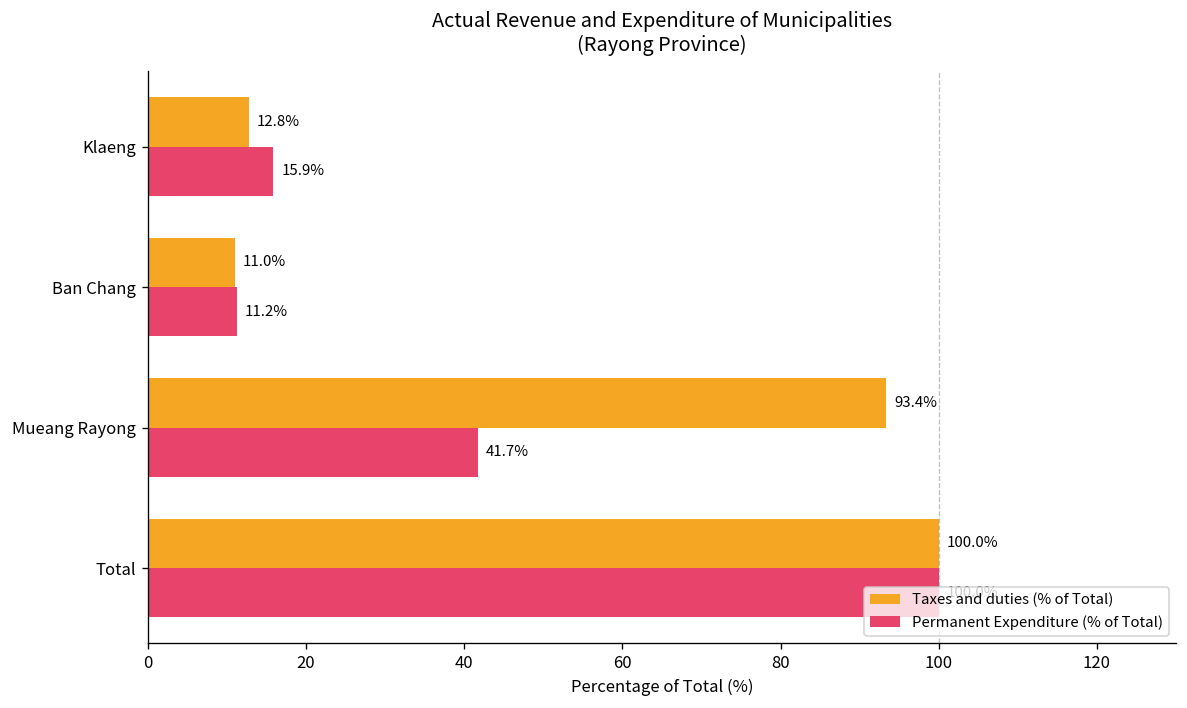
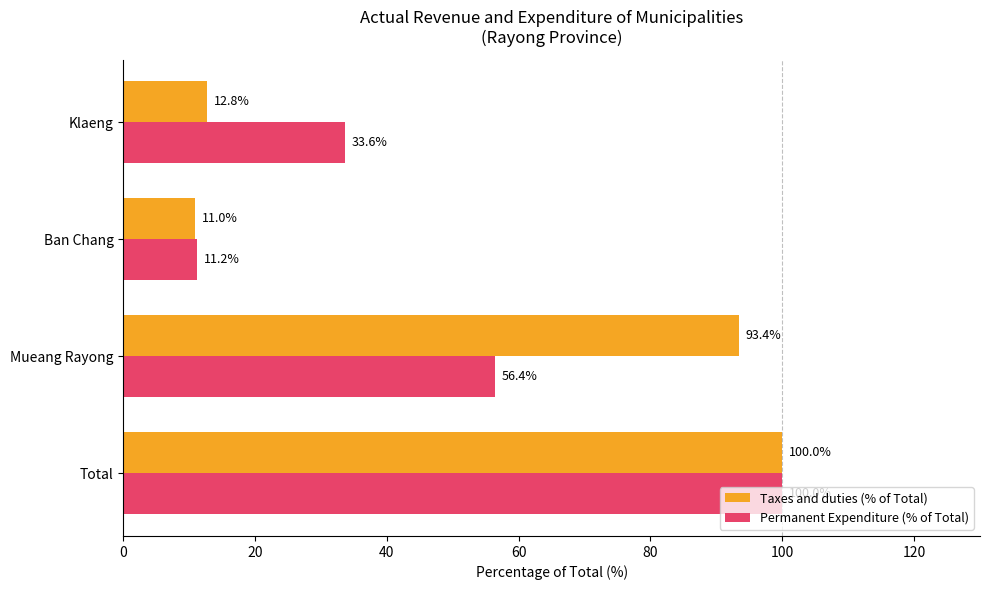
  {
    "Taxes and duties (% of Total)": {
      "Klaeng": "12.8%",
      "Ban Chang": "11.0%",
      "Mueang Rayong": "93.4%",
      "Total": "100.0%"
    },
    "Permanent Expenditure (% of Total)": {
-     "Klaeng": "15.9%",
+     "Klaeng": "33.6%",
      "Ban Chang": "11.2%",
-     "Mueang Rayong": "41.7%"
+     "Mueang Rayong": "56.4%"
    }
  }
